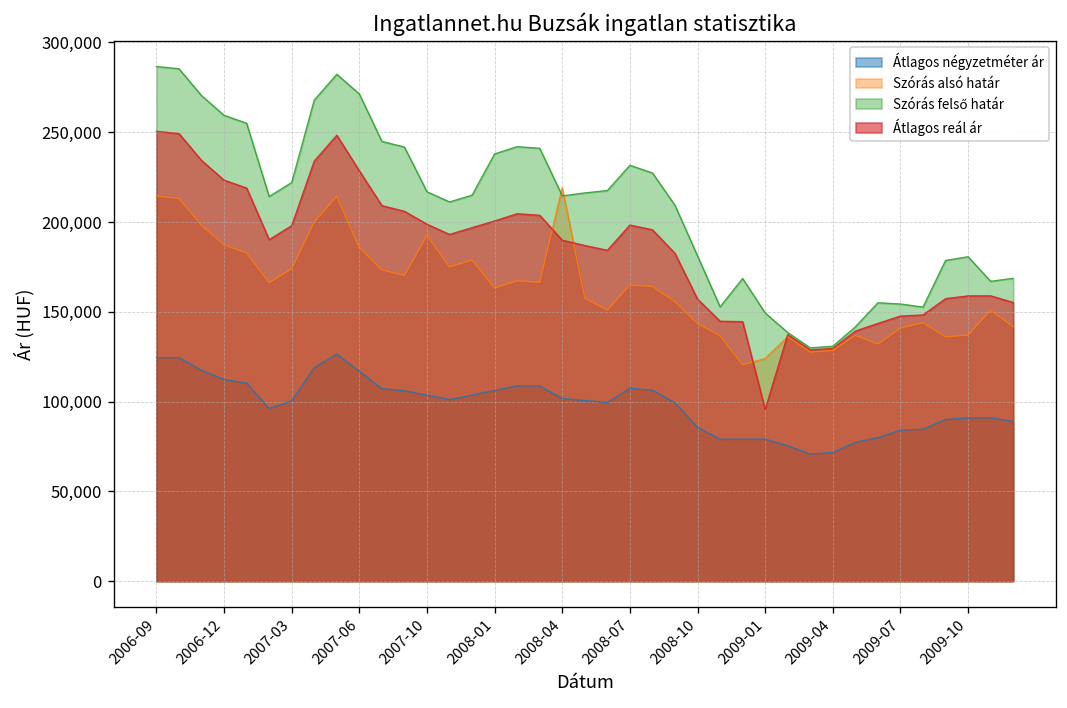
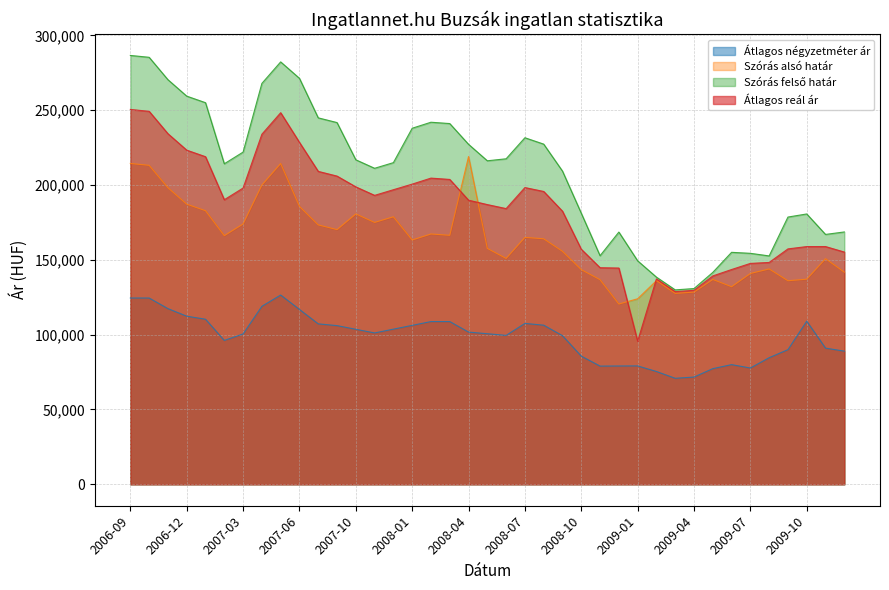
  {
    "Átlagos négyzetméter ár": {
      "2006-09": "124,000",
      "2006-12": "112,000",
      "2007-03": "100,000",
      "2007-06": "117,000",
      "2007-10": "104,000",
      "2008-01": "106,000",
      "2008-04": "102,000",
      "2008-07": "107,000",
      "2008-10": "86,000",
      "2009-01": "79,000",
      "2009-04": "72,000",
-     "2009-07": "84,000",
-     "2009-10": "91,000"
+     "2009-07": "78,000",
+     "2009-10": "109,000"
    },
    "Szórás alsó határ": {
      "2006-09": "214,000",
      "2006-12": "187,000",
      "2007-03": "174,000",
      "2007-06": "186,000",
-     "2007-10": "193,000",
+     "2007-10": "181,000",
      "2008-01": "163,000",
      "2008-04": "219,000",
      "2008-07": "165,000",
      "2008-10": "143,000",
      "2009-01": "124,000",
      "2009-07": "141,000",
      "2009-10": "137,000"
    },
    "Szórás felső határ": {
      "2006-09": "287,000",
      "2006-12": "259,000",
      "2007-03": "222,000",
      "2007-06": "271,000",
      "2007-10": "217,000",
      "2008-01": "238,000",
-     "2008-04": "215,000",
+     "2008-04": "227,000",
      "2008-07": "232,000",
      "2008-10": "181,000",
      "2009-01": "149,000",
      "2009-07": "154,000",
      "2009-10": "181,000"
    },
    "Átlagos reál ár": {
      "2006-09": "250,000",
      "2006-12": "223,000",
      "2007-03": "198,000",
      "2007-06": "229,000",
      "2007-10": "199,000",
      "2008-01": "201,000",
      "2008-04": "190,000",
      "2008-07": "198,000",
      "2008-10": "157,000",
      "2009-01": "96,000",
      "2009-07": "148,000",
      "2009-10": "159,000"
    }
  }
